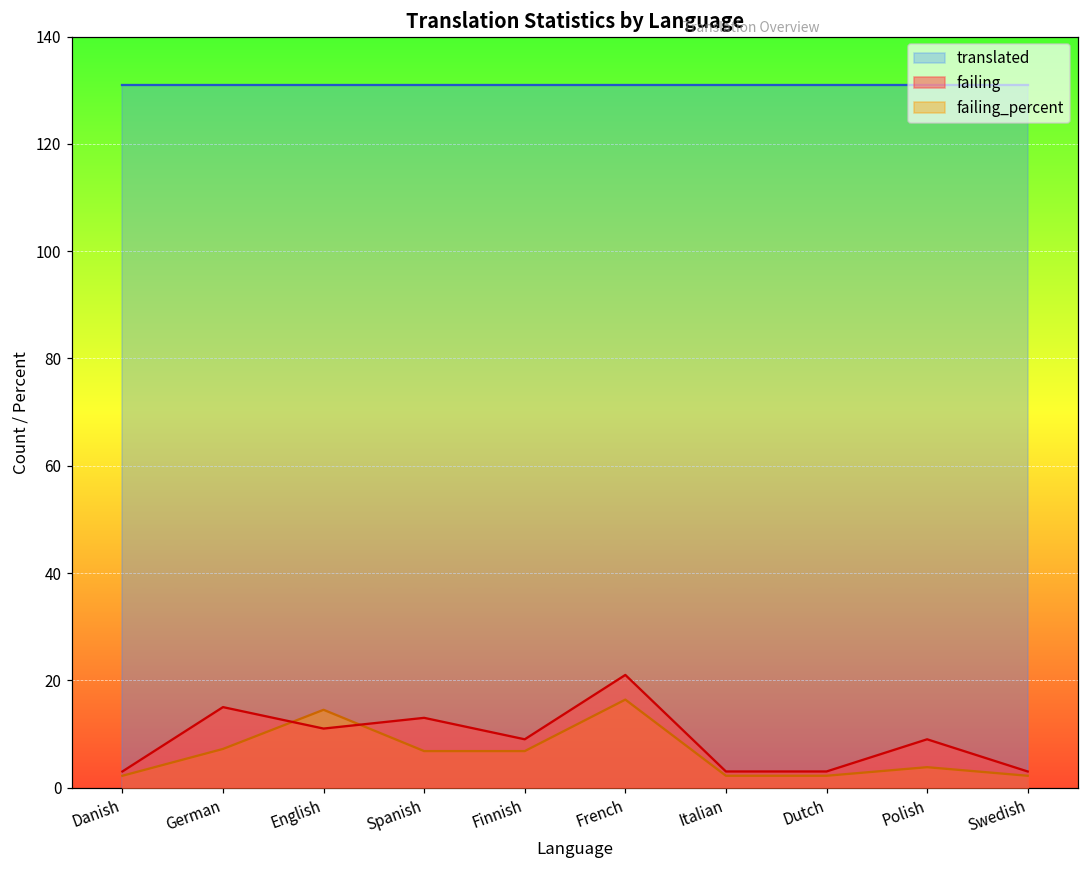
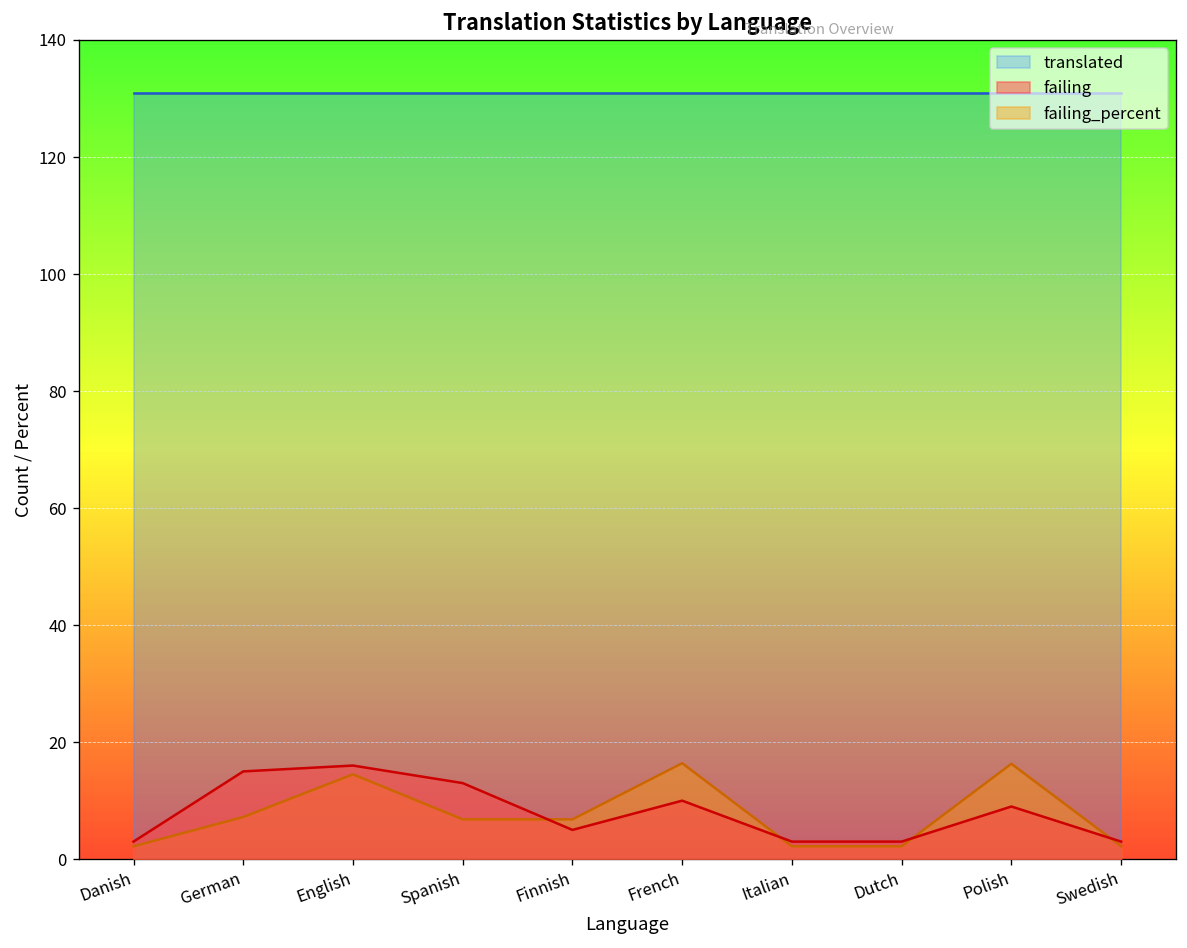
  {
    "translated": {
      "Danish": 131,
      "German": 131,
      "English": 131,
      "Spanish": 131,
      "Finnish": 131,
      "French": 131,
      "Italian": 131,
      "Dutch": 131
    },
    "failing": {
      "Danish": 3,
      "German": 15,
-     "English": 11,
+     "English": 16,
      "Spanish": 13,
-     "Finnish": 9,
-     "French": 21,
+     "Finnish": 5,
+     "French": 10,
      "Italian": 3,
      "Dutch": 3,
      "Polish": 9,
      "Swedish": 3
    },
    "failing_percent": {
      "Danish": 2,
      "German": 7,
      "English": 15,
      "Spanish": 7,
      "Finnish": 7,
      "French": 16,
      "Italian": 2,
      "Dutch": 2,
-     "Polish": 4,
+     "Polish": 16,
      "Swedish": 2
    }
  }
